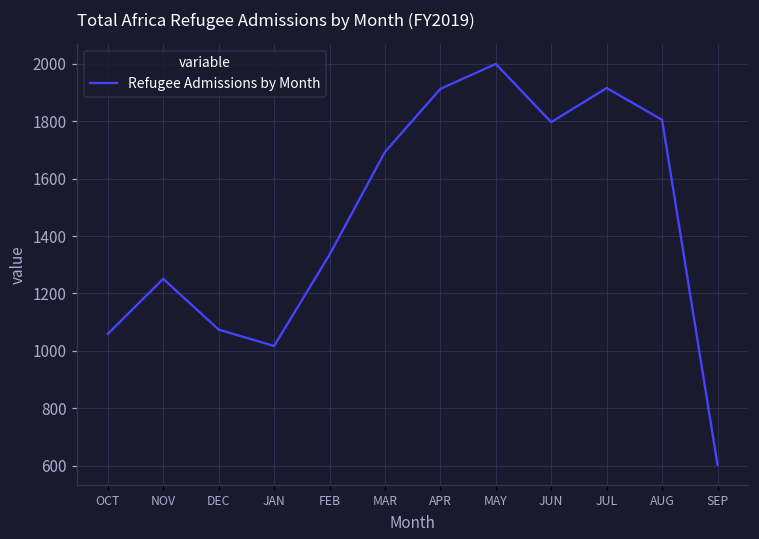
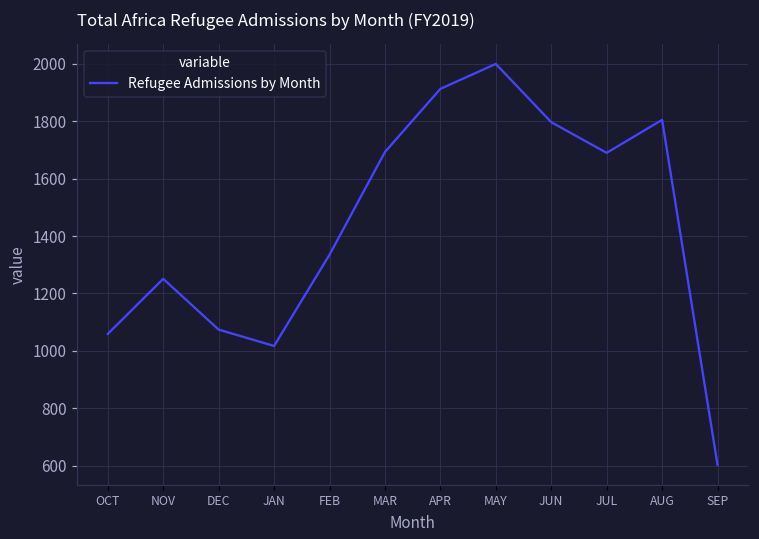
  {
    "OCT": 1060,
    "NOV": 1250,
    "DEC": 1070,
    "JAN": 1020,
    "FEB": 1340,
    "MAR": 1690,
    "APR": 1910,
    "MAY": 2000,
    "JUN": 1800,
-   "JUL": 1920,
+   "JUL": 1690,
    "AUG": 1810,
    "SEP": 600
  }
